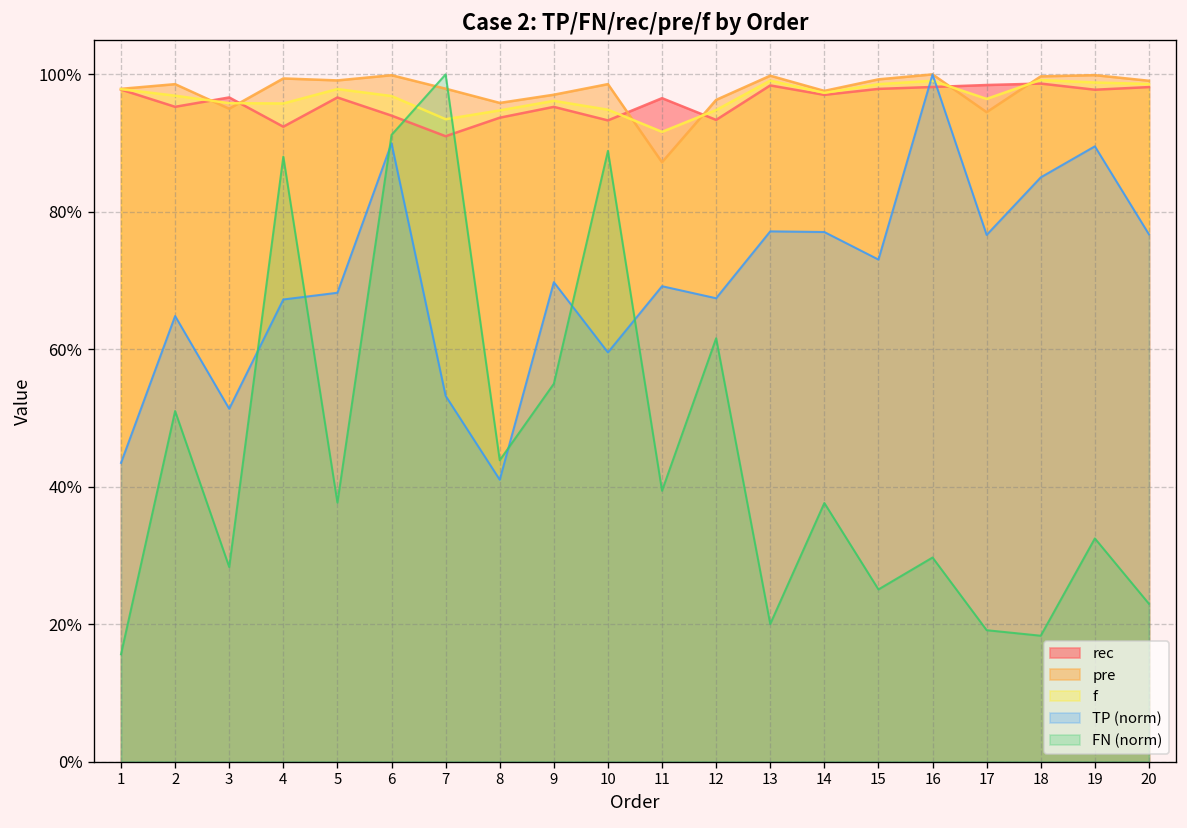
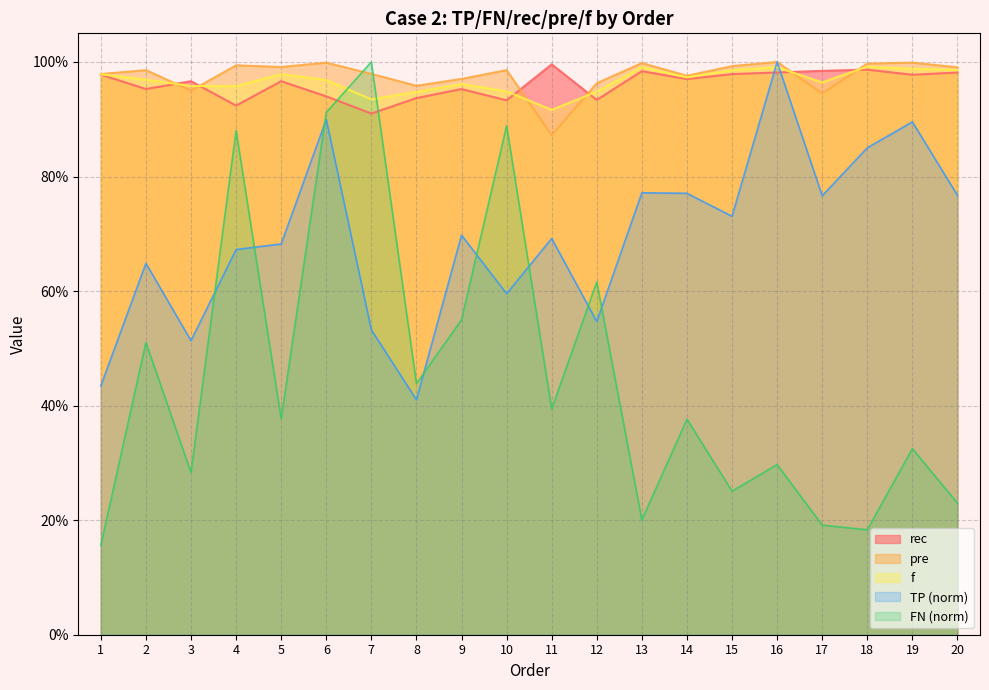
  {
    "rec": {
      "2": "95%",
      "3": "97%",
      "4": "92%",
      "5": "97%",
      "6": "94%",
      "7": "91%",
      "8": "94%",
      "9": "95%",
      "10": "93%",
-     "11": "97%",
+     "11": "100%",
      "12": "93%",
      "13": "98%",
      "15": "98%",
      "16": "98%",
      "17": "98%",
      "18": "99%",
      "19": "98%",
      "20": "98%"
    },
    "TP (norm)": {
      "1": "43%",
      "2": "65%",
      "3": "51%",
      "4": "67%",
      "5": "68%",
      "6": "90%",
      "7": "53%",
      "8": "41%",
      "9": "70%",
      "10": "60%",
      "11": "69%",
-     "12": "67%",
+     "12": "55%",
      "13": "77%",
      "14": "77%",
      "15": "73%",
      "17": "77%",
      "18": "85%",
      "19": "90%",
      "20": "77%"
    },
    "FN (norm)": {
      "1": "16%",
      "2": "51%",
      "3": "28%",
      "4": "88%",
      "5": "38%",
      "6": "91%",
      "7": "100%",
      "8": "44%",
      "9": "55%",
      "10": "89%",
      "11": "39%",
      "12": "62%",
      "13": "20%",
      "14": "38%",
      "15": "25%",
      "16": "30%",
      "17": "19%",
      "18": "18%",
      "19": "32%",
      "20": "23%"
    }
  }
